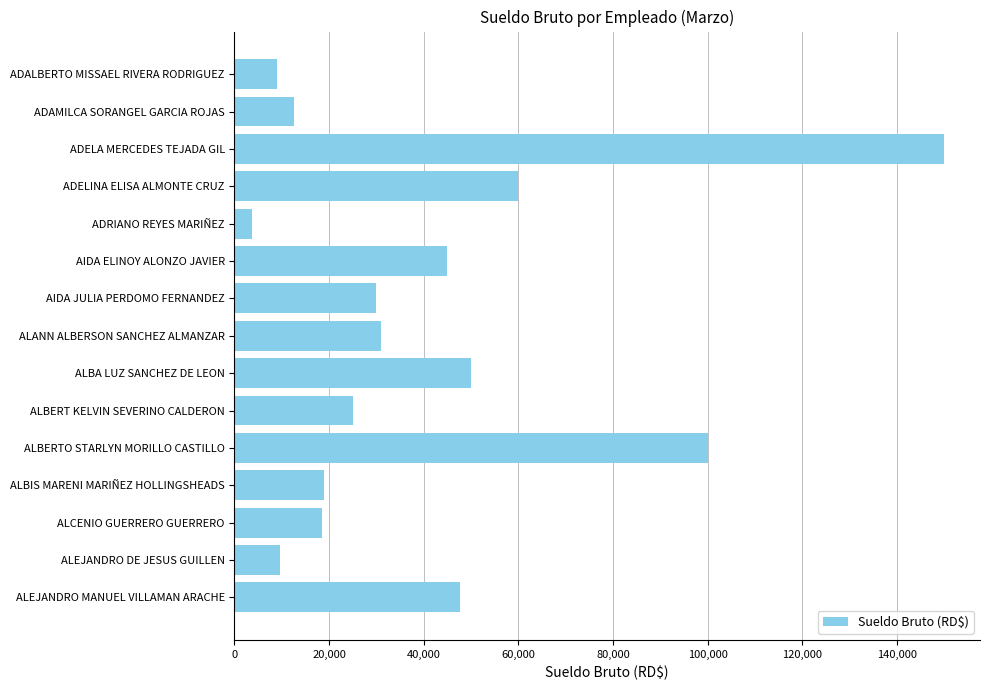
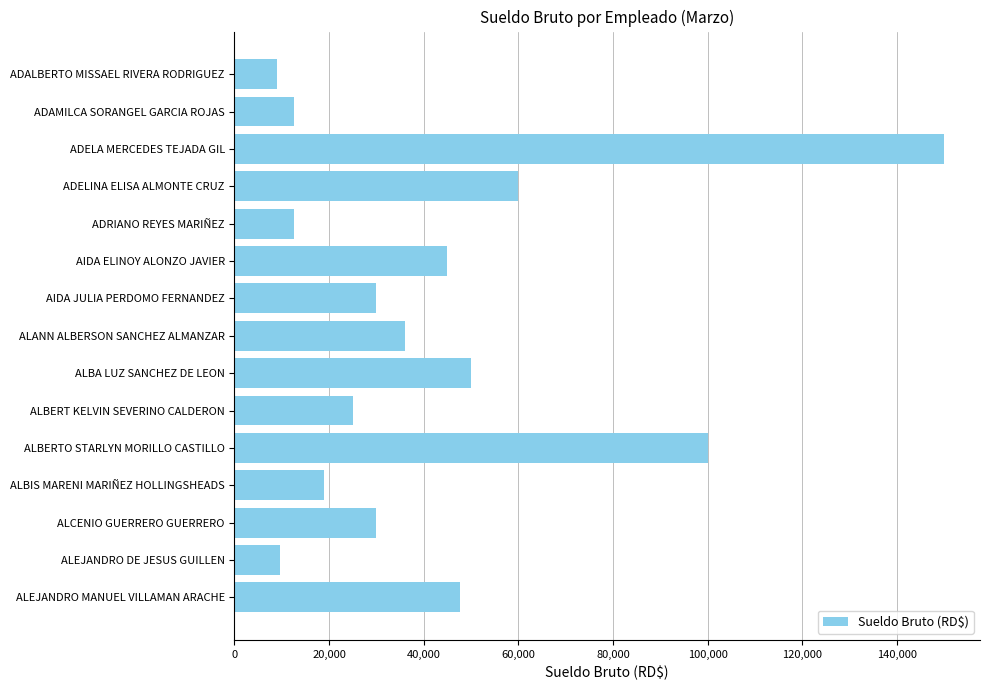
  {
    "ADALBERTO MISSAEL RIVERA RODRIGUEZ": "9,000",
    "ADAMILCA SORANGEL GARCIA ROJAS": "13,000",
    "ADELA MERCEDES TEJADA GIL": "150,000",
    "ADELINA ELISA ALMONTE CRUZ": "60,000",
-   "ADRIANO REYES MARIÑEZ": "4,000",
+   "ADRIANO REYES MARIÑEZ": "13,000",
    "AIDA ELINOY ALONZO JAVIER": "45,000",
    "AIDA JULIA PERDOMO FERNANDEZ": "30,000",
-   "ALANN ALBERSON SANCHEZ ALMANZAR": "31,000",
+   "ALANN ALBERSON SANCHEZ ALMANZAR": "36,000",
    "ALBA LUZ SANCHEZ DE LEON": "50,000",
    "ALBERT KELVIN SEVERINO CALDERON": "25,000",
    "ALBERTO STARLYN MORILLO CASTILLO": "100,000",
    "ALBIS MARENI MARIÑEZ HOLLINGSHEADS": "19,000",
-   "ALCENIO GUERRERO GUERRERO": "19,000",
+   "ALCENIO GUERRERO GUERRERO": "30,000",
    "ALEJANDRO DE JESUS GUILLEN": "10,000",
    "ALEJANDRO MANUEL VILLAMAN ARACHE": "48,000"
  }
